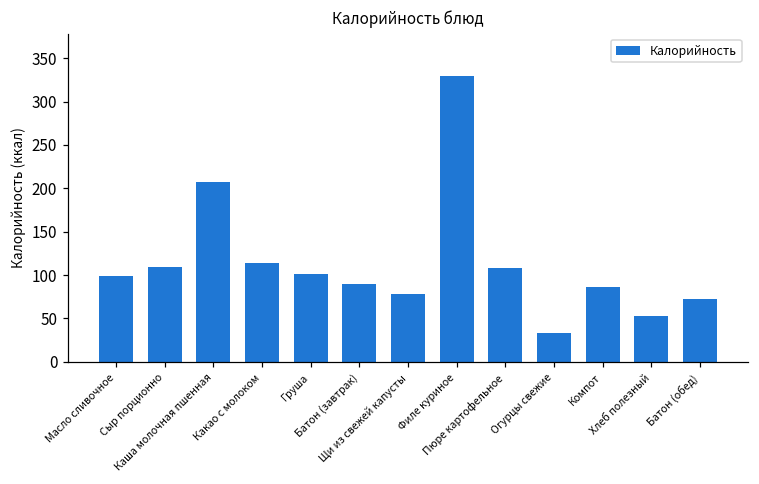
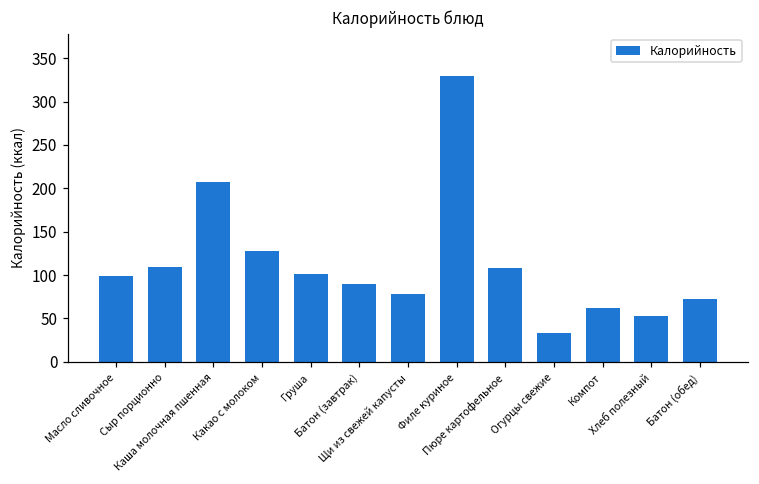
  {
    "Масло сливочное": 100,
    "Сыр порционно": 110,
    "Каша молочная пшенная": 210,
-   "Какао с молоком": 110,
+   "Какао с молоком": 130,
    "Груша": 100,
    "Батон (завтрак)": 90,
    "Щи из свежей капусты": 80,
    "Филе куриное": 330,
    "Пюре картофельное": 110,
    "Огурцы свежие": 30,
-   "Компот": 90,
+   "Компот": 60,
    "Хлеб полезный": 50,
    "Батон (обед)": 70
  }
